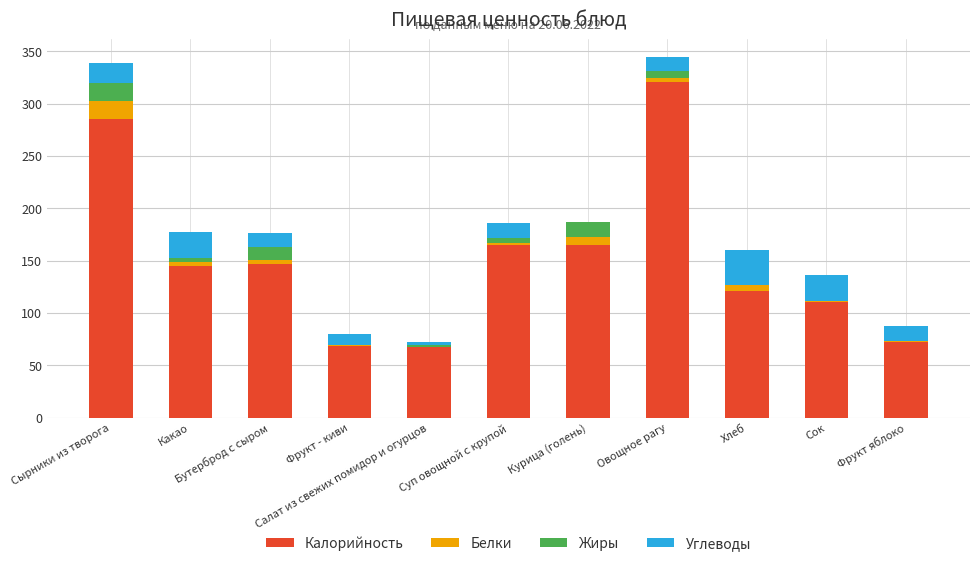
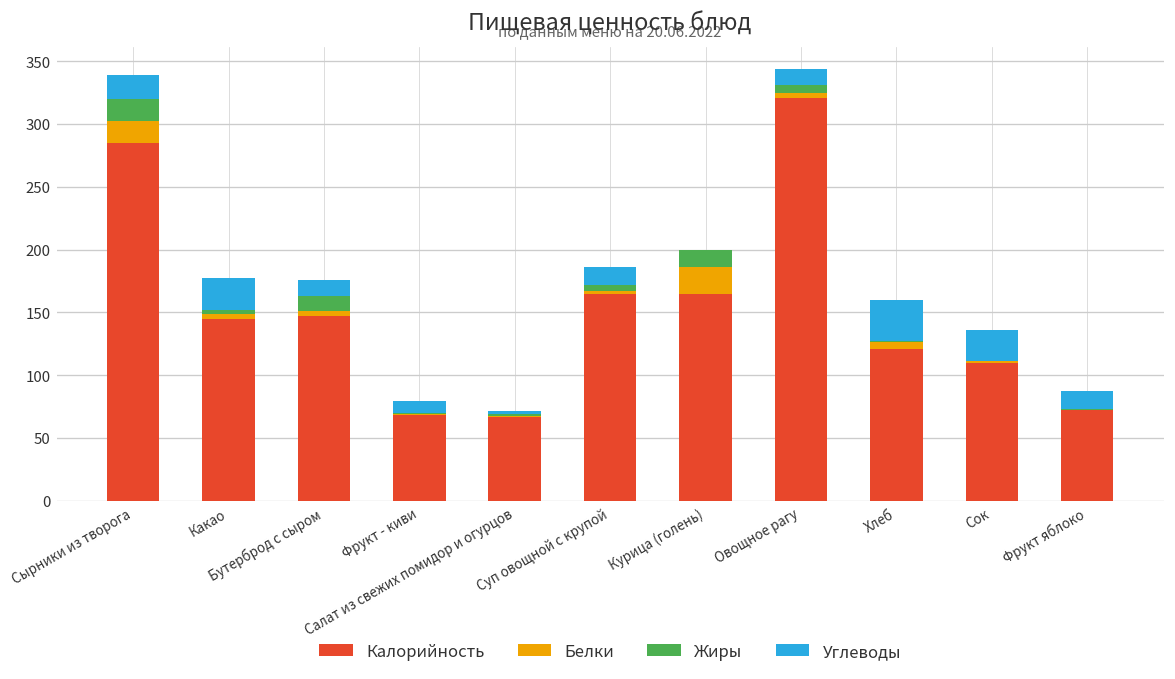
  {
    "Калорийность": {
      "Сырники из творога": 285,
      "Какао": 145,
      "Бутерброд с сыром": 147,
      "Фрукт - киви": 68,
      "Салат из свежих помидор и огурцов": 67,
      "Суп овощной с крупой": 165,
      "Курица (голень)": 165,
      "Овощное рагу": 321,
      "Хлеб": 121,
      "Сок": 110,
      "Фрукт яблоко": 72
    },
    "Белки": {
      "Сырники из творога": 18,
      "Какао": 4,
      "Бутерброд с сыром": 4,
-     "Курица (голень)": 8,
+     "Курица (голень)": 21,
      "Овощное рагу": 3,
      "Хлеб": 5
    },
    "Жиры": {
      "Сырники из творога": 17,
      "Какао": 4,
      "Бутерброд с сыром": 12,
      "Суп овощной с крупой": 4,
      "Курица (голень)": 14,
      "Овощное рагу": 7,
      "Сок": 0
    },
    "Углеводы": {
      "Сырники из творога": 19,
      "Какао": 25,
      "Бутерброд с сыром": 13,
      "Фрукт - киви": 10,
      "Суп овощной с крупой": 15,
      "Курица (голень)": 0,
      "Овощное рагу": 13,
      "Хлеб": 33,
      "Сок": 25,
      "Фрукт яблоко": 14
    }
  }
